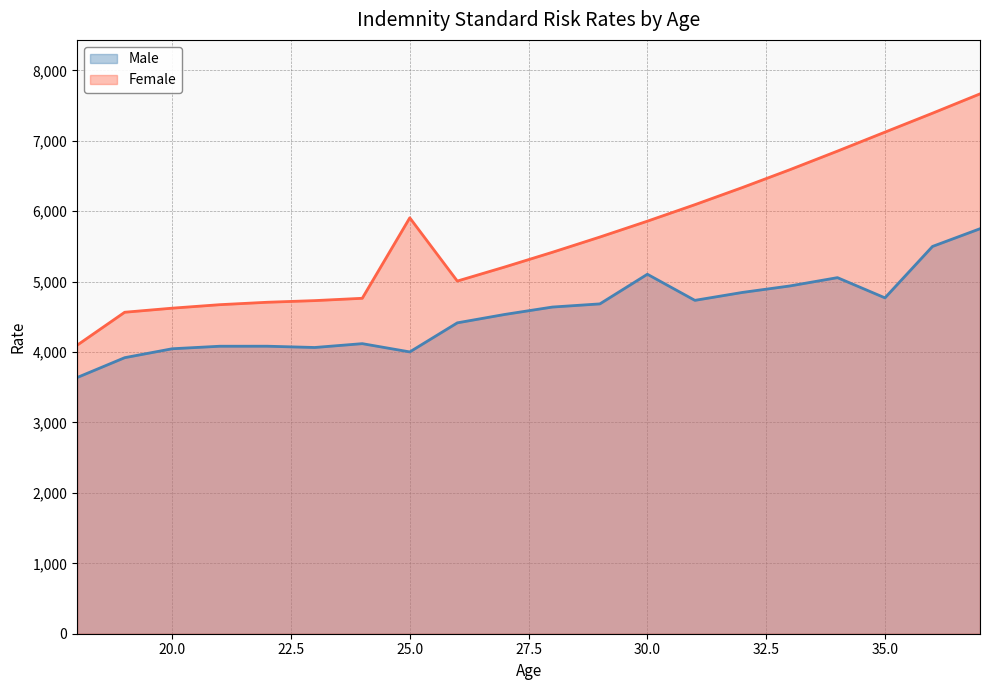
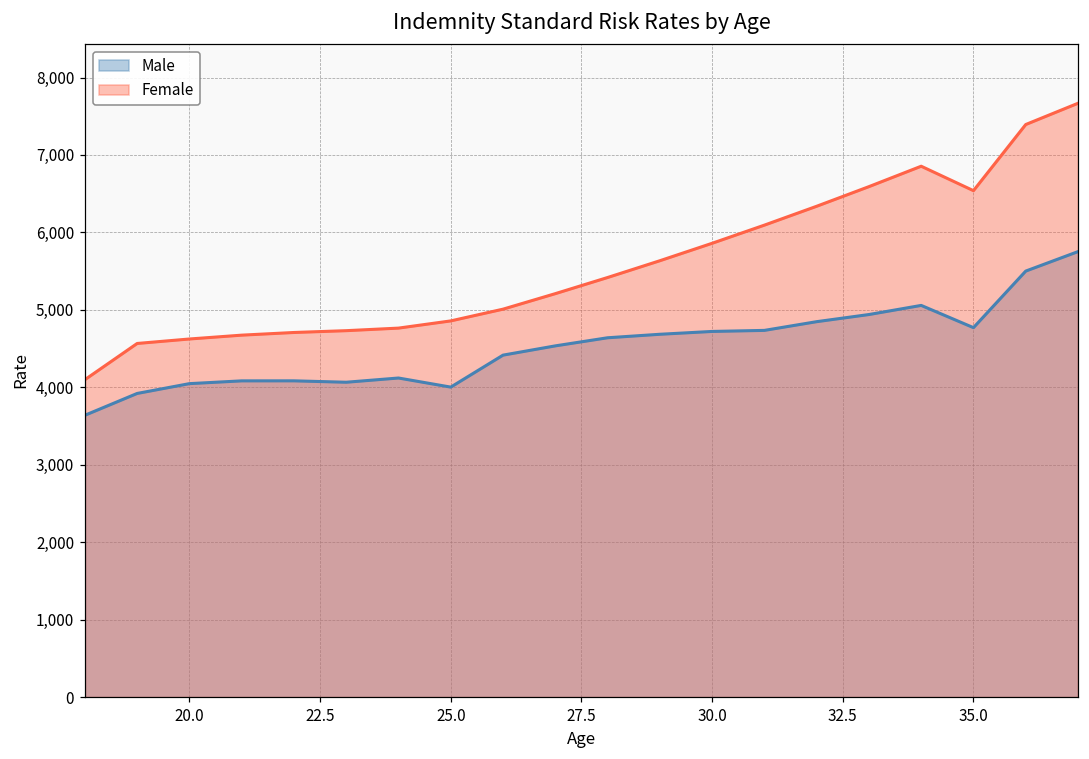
  {
    "Male": {
      "20.0": "4,000",
      "25.0": "4,000",
-     "30.0": "5,100",
+     "30.0": "4,700",
      "35.0": "4,800"
    },
    "Female": {
      "20.0": "4,600",
-     "25.0": "5,900",
+     "25.0": "4,900",
      "30.0": "5,900",
-     "35.0": "7,100"
+     "35.0": "6,500"
    }
  }
